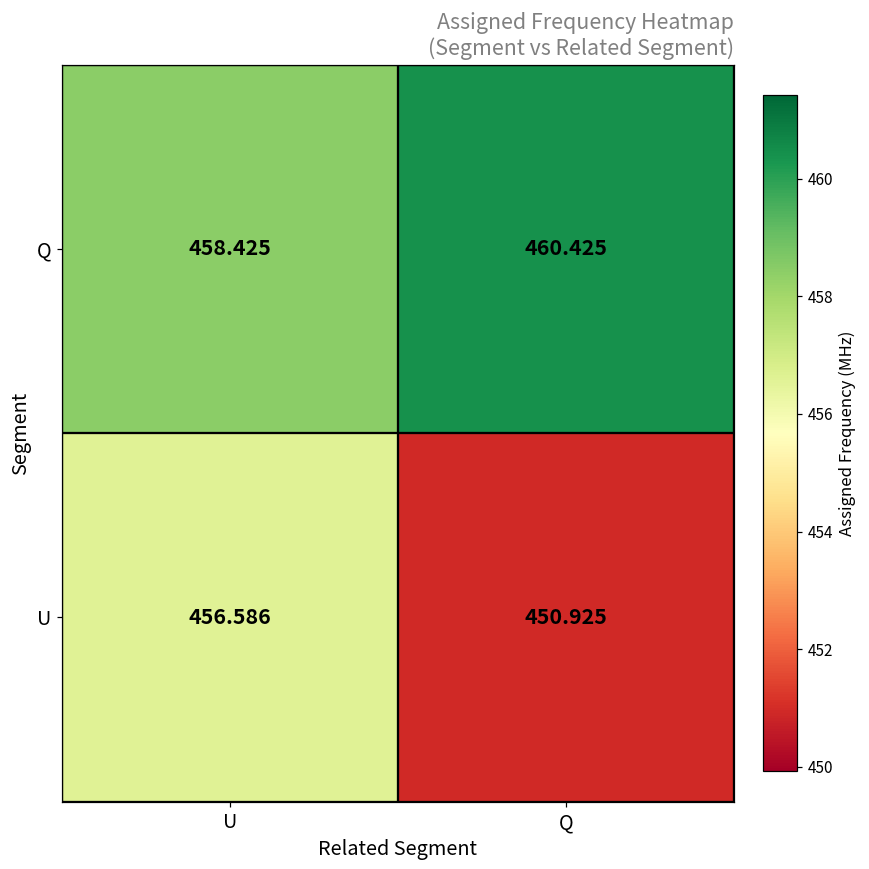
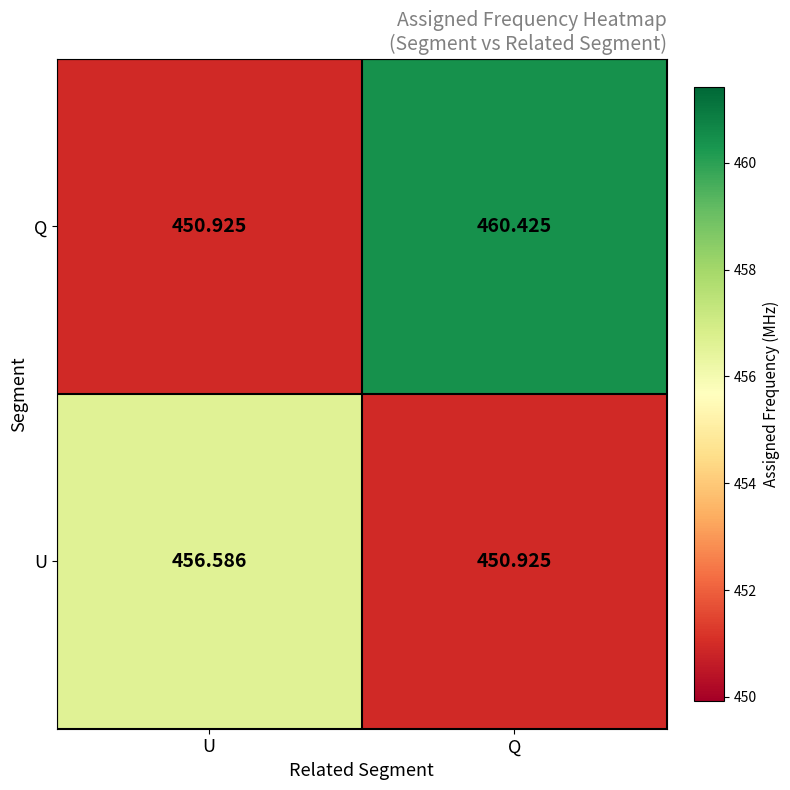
  {
    "Q": {
-     "U": 458.425,
+     "U": 450.925,
      "Q": 460.425
    },
    "U": {
      "U": 456.586,
      "Q": 450.925
    }
  }
